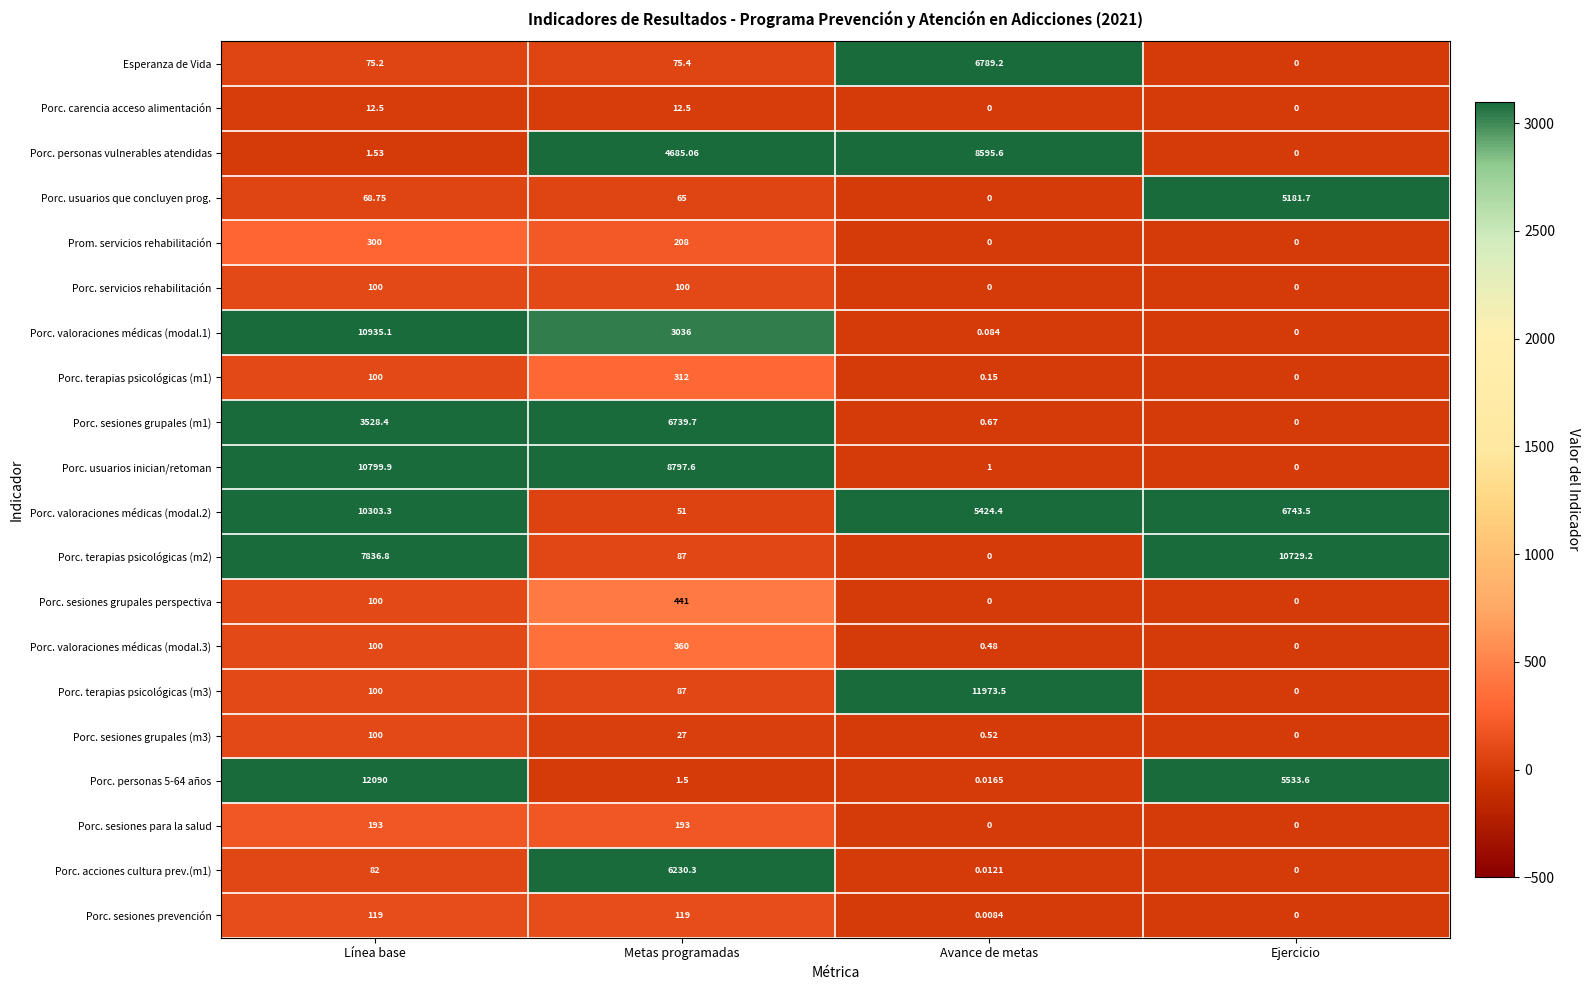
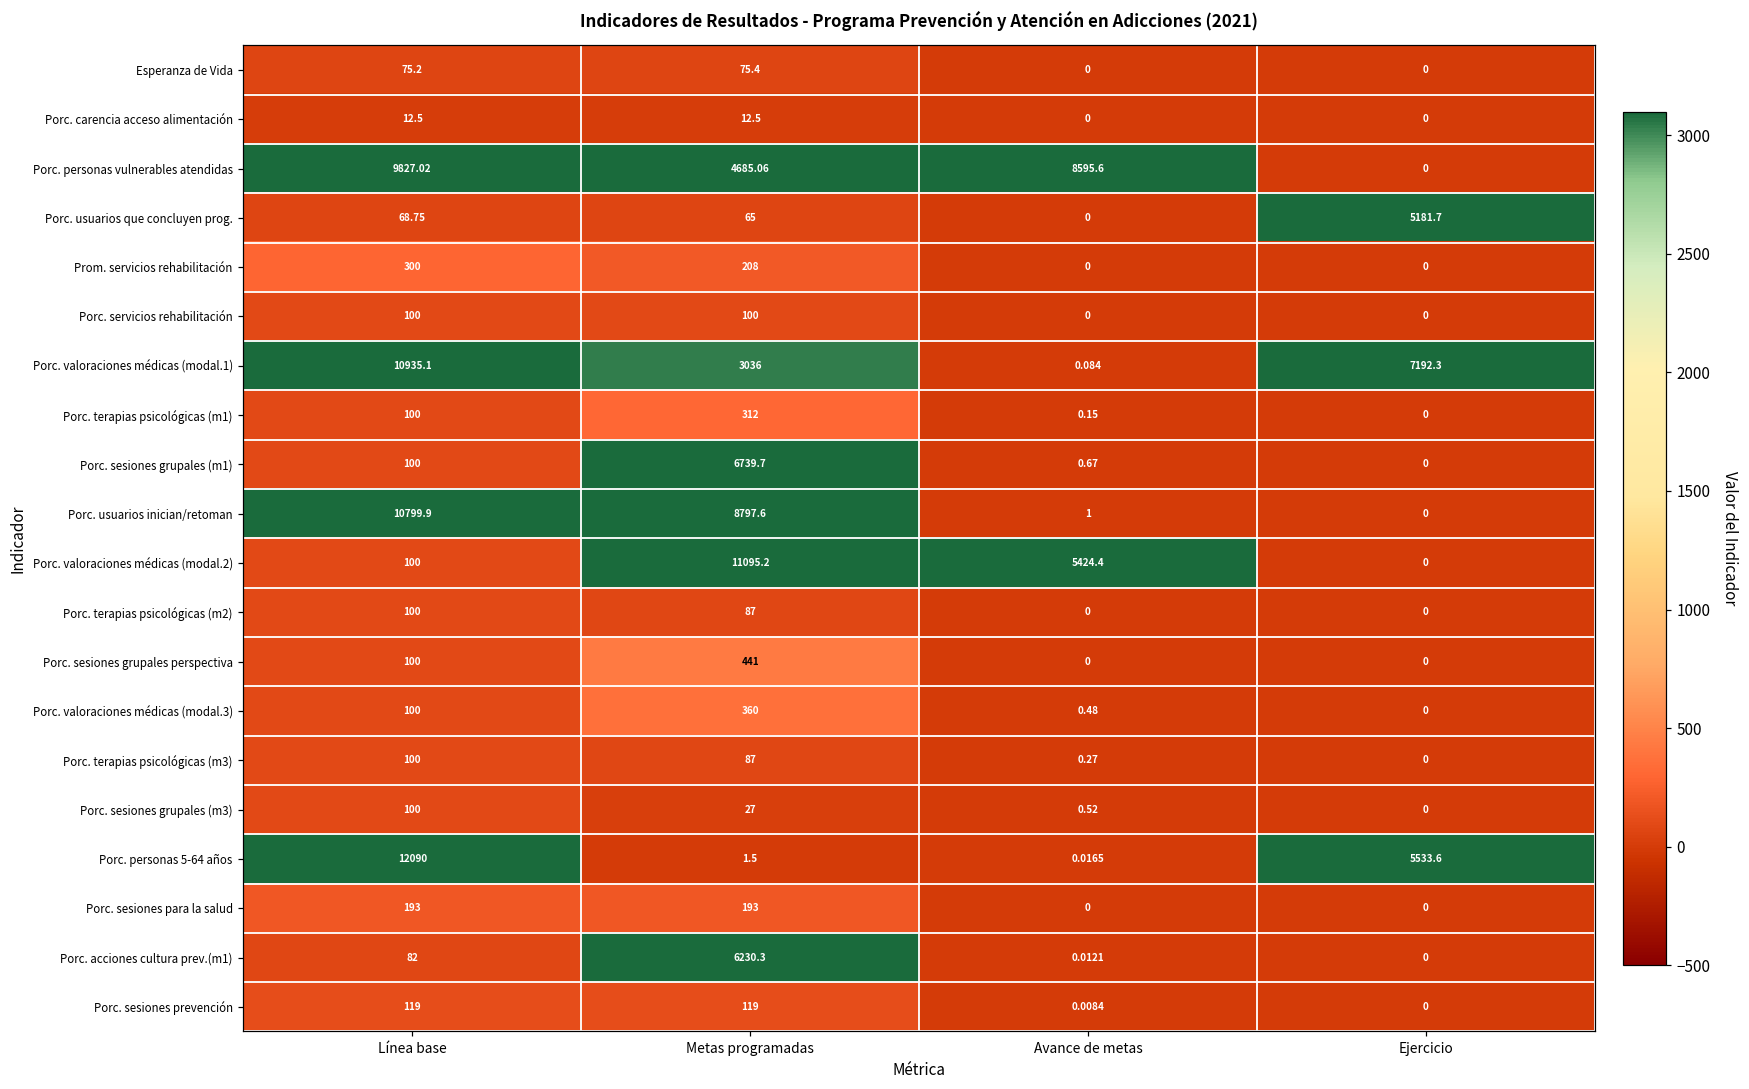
  {
    "Esperanza de Vida": {
      "Línea base": 75.2,
      "Metas programadas": 75.4,
-     "Avance de metas": 6789.2,
+     "Avance de metas": 0,
      "Ejercicio": 0
    },
    "Porc. carencia acceso alimentación": {
      "Línea base": 12.5,
      "Metas programadas": 12.5,
      "Avance de metas": 0,
      "Ejercicio": 0
    },
    "Porc. personas vulnerables atendidas": {
-     "Línea base": 1.53,
+     "Línea base": 9827.02,
      "Metas programadas": 4685.06,
      "Avance de metas": 8595.6,
      "Ejercicio": 0
    },
    "Porc. usuarios que concluyen prog.": {
      "Línea base": 68.75,
      "Metas programadas": 65,
      "Avance de metas": 0,
      "Ejercicio": 5181.7
    },
    "Prom. servicios rehabilitación": {
      "Línea base": 300,
      "Metas programadas": 208,
      "Avance de metas": 0,
      "Ejercicio": 0
    },
    "Porc. servicios rehabilitación": {
      "Línea base": 100,
      "Metas programadas": 100,
      "Avance de metas": 0,
      "Ejercicio": 0
    },
    "Porc. valoraciones médicas (modal.1)": {
      "Línea base": 10935.1,
      "Metas programadas": 3036,
      "Avance de metas": 0.084,
-     "Ejercicio": 0
+     "Ejercicio": 7192.3
    },
    "Porc. terapias psicológicas (m1)": {
      "Línea base": 100,
      "Metas programadas": 312,
      "Avance de metas": 0.15,
      "Ejercicio": 0
    },
    "Porc. sesiones grupales (m1)": {
-     "Línea base": 3528.4,
+     "Línea base": 100,
      "Metas programadas": 6739.7,
      "Avance de metas": 0.67,
      "Ejercicio": 0
    },
    "Porc. usuarios inician/retoman": {
      "Línea base": 10799.9,
      "Metas programadas": 8797.6,
      "Avance de metas": 1,
      "Ejercicio": 0
    },
    "Porc. valoraciones médicas (modal.2)": {
-     "Línea base": 10303.3,
-     "Metas programadas": 51,
+     "Línea base": 100,
+     "Metas programadas": 11095.2,
      "Avance de metas": 5424.4,
-     "Ejercicio": 6743.5
+     "Ejercicio": 0
    },
    "Porc. terapias psicológicas (m2)": {
-     "Línea base": 7836.8,
+     "Línea base": 100,
      "Metas programadas": 87,
      "Avance de metas": 0,
-     "Ejercicio": 10729.2
+     "Ejercicio": 0
    },
    "Porc. sesiones grupales perspectiva": {
      "Línea base": 100,
      "Metas programadas": 441,
      "Avance de metas": 0,
      "Ejercicio": 0
    },
    "Porc. valoraciones médicas (modal.3)": {
      "Línea base": 100,
      "Metas programadas": 360,
      "Avance de metas": 0.48,
      "Ejercicio": 0
    },
    "Porc. terapias psicológicas (m3)": {
      "Línea base": 100,
      "Metas programadas": 87,
-     "Avance de metas": 11973.5,
+     "Avance de metas": 0.27,
      "Ejercicio": 0
    },
    "Porc. sesiones grupales (m3)": {
      "Línea base": 100,
      "Metas programadas": 27,
      "Avance de metas": 0.52,
      "Ejercicio": 0
    },
    "Porc. personas 5-64 años": {
      "Línea base": 12090,
      "Metas programadas": 1.5,
      "Avance de metas": 0.0165,
      "Ejercicio": 5533.6
    },
    "Porc. sesiones para la salud": {
      "Línea base": 193,
      "Metas programadas": 193,
      "Avance de metas": 0,
      "Ejercicio": 0
    },
    "Porc. acciones cultura prev.(m1)": {
      "Línea base": 82,
      "Metas programadas": 6230.3,
      "Avance de metas": 0.0121,
      "Ejercicio": 0
    },
    "Porc. sesiones prevención": {
      "Línea base": 119,
      "Metas programadas": 119,
      "Avance de metas": 0.0084,
      "Ejercicio": 0
    }
  }
